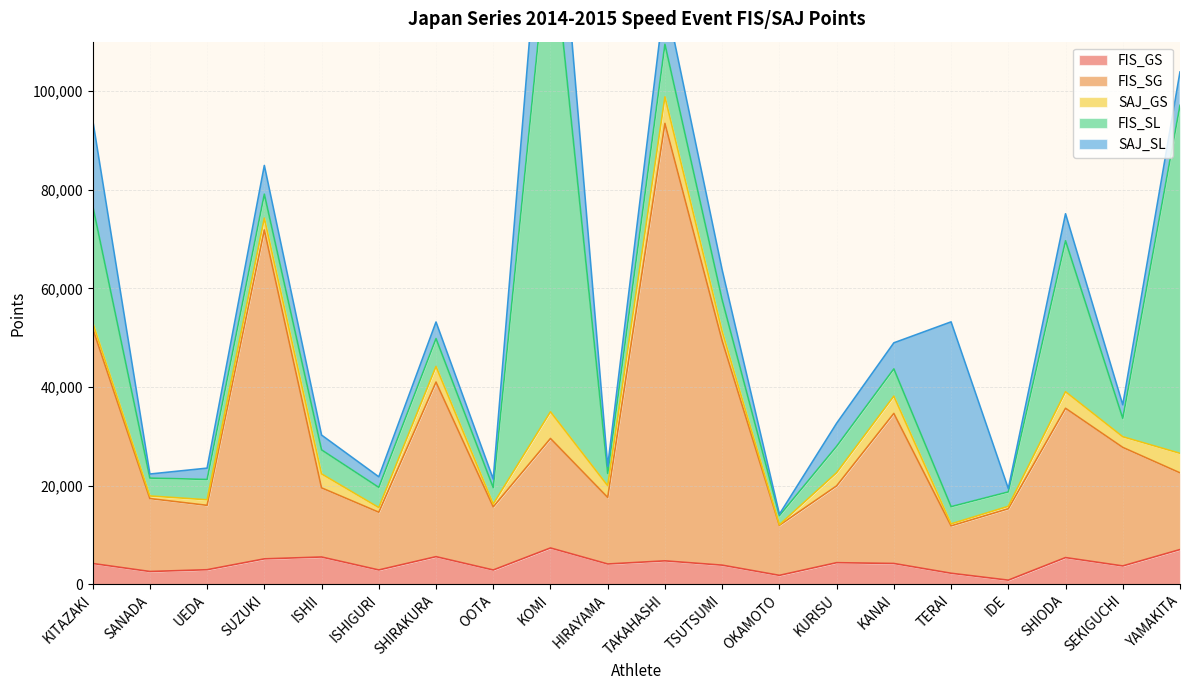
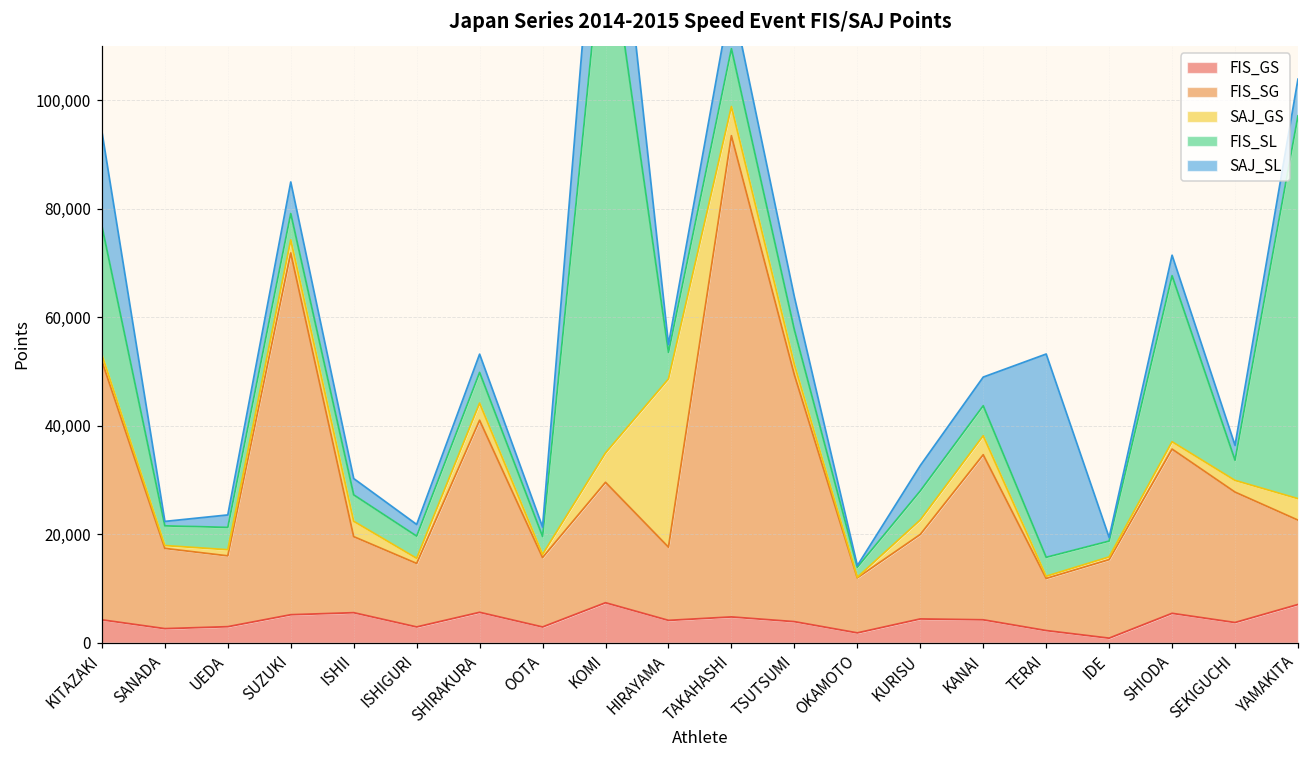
  {
    "SAJ_GS": {
      "KITAZAKI": "1,000",
      "SANADA": "1,000",
      "UEDA": "1,000",
      "SUZUKI": "2,000",
      "ISHII": "3,000",
      "ISHIGURI": "1,000",
      "SHIRAKURA": "3,000",
      "OOTA": "1,000",
      "KOMI": "5,000",
-     "HIRAYAMA": "2,000",
+     "HIRAYAMA": "31,000",
      "TAKAHASHI": "5,000",
      "TSUTSUMI": "2,000",
      "KURISU": "3,000",
      "KANAI": "3,000",
-     "SHIODA": "3,000",
+     "SHIODA": "1,000",
      "SEKIGUCHI": "2,000",
      "YAMAKITA": "4,000"
    },
    "FIS_SL": {
      "KITAZAKI": "24,000",
      "SANADA": "4,000",
      "UEDA": "4,000",
      "SUZUKI": "5,000",
      "ISHII": "5,000",
      "ISHIGURI": "4,000",
      "SHIRAKURA": "6,000",
      "OOTA": "3,000",
-     "HIRAYAMA": "2,000",
+     "HIRAYAMA": "5,000",
      "TAKAHASHI": "11,000",
      "TSUTSUMI": "6,000",
      "KURISU": "5,000",
      "KANAI": "6,000",
      "TERAI": "3,000",
      "IDE": "3,000",
      "SHIODA": "31,000",
      "SEKIGUCHI": "4,000",
      "YAMAKITA": "71,000"
    },
    "SAJ_SL": {
      "KITAZAKI": "17,000",
      "SANADA": "1,000",
      "UEDA": "2,000",
      "SUZUKI": "6,000",
      "ISHII": "3,000",
      "ISHIGURI": "2,000",
      "SHIRAKURA": "3,000",
      "OOTA": "2,000",
      "HIRAYAMA": "1,000",
      "TSUTSUMI": "6,000",
      "KURISU": "5,000",
      "KANAI": "5,000",
      "TERAI": "37,000",
      "IDE": "1,000",
-     "SHIODA": "5,000",
+     "SHIODA": "4,000",
      "SEKIGUCHI": "3,000",
      "YAMAKITA": "7,000"
    }
  }
